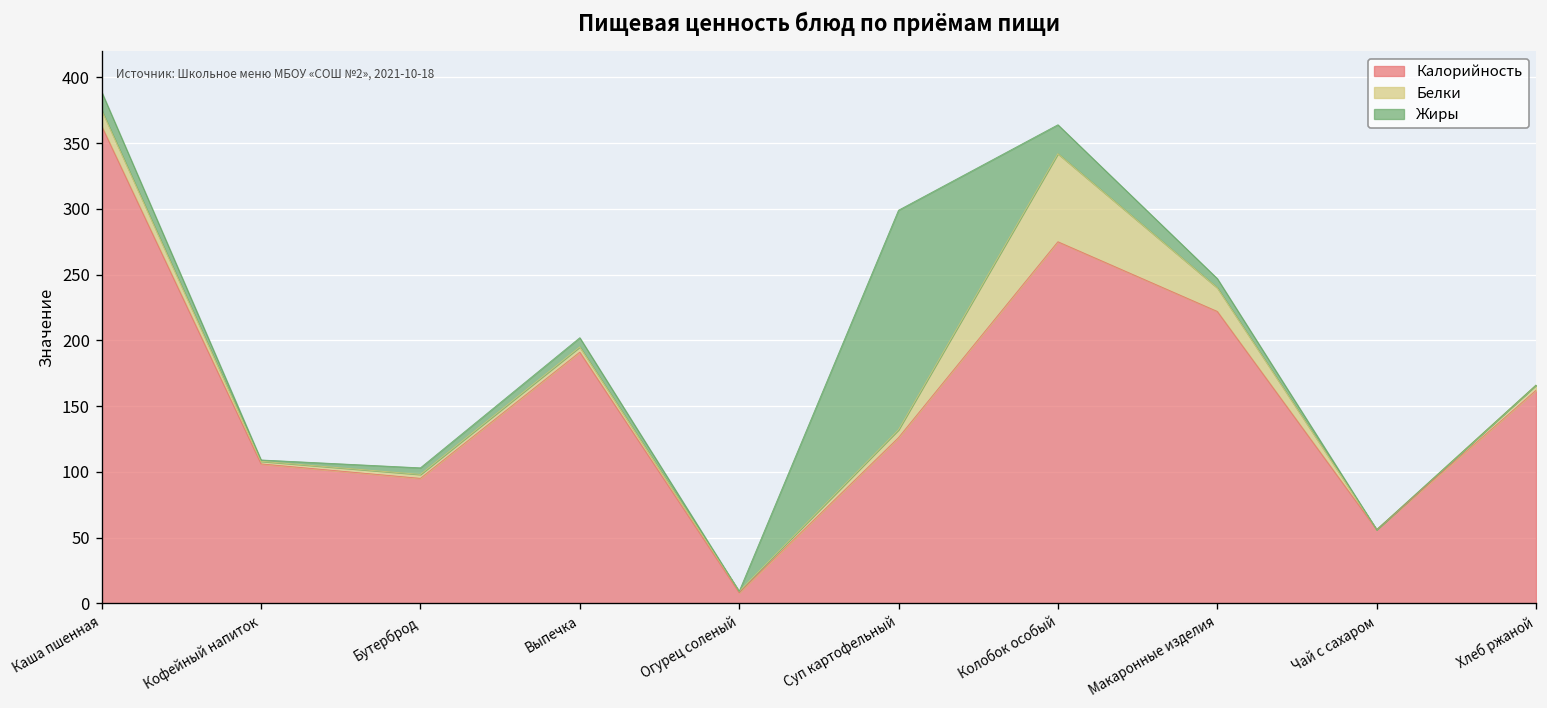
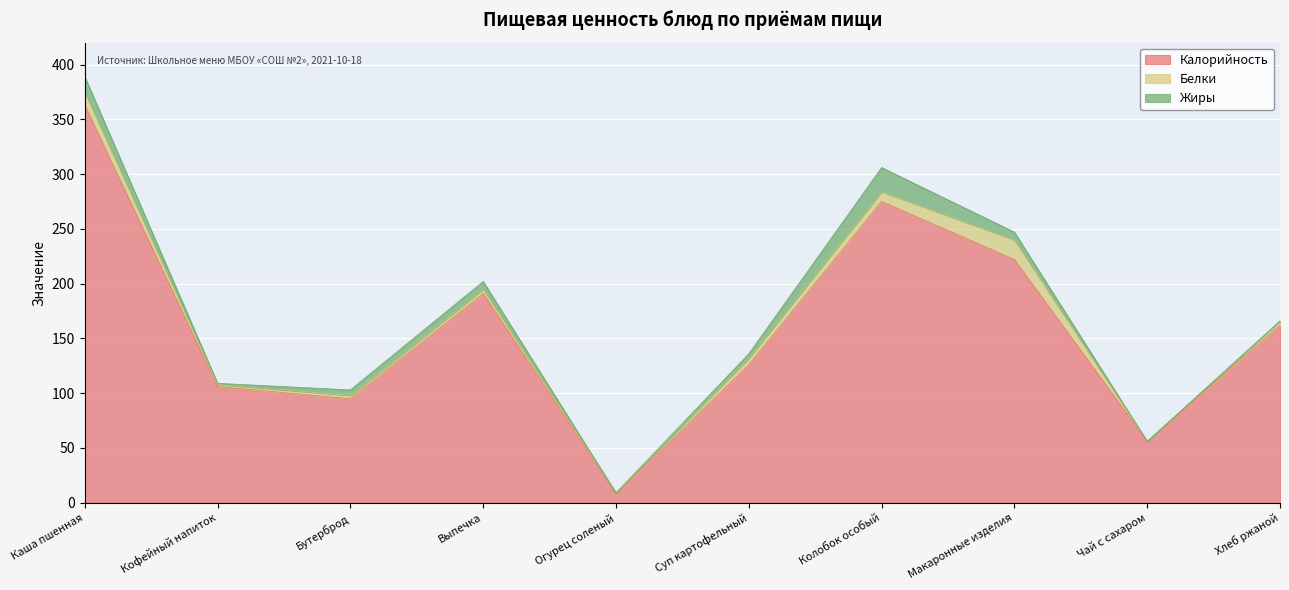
  {
    "Калорийность": {
      "Каша пшенная": 363,
      "Бутерброд": 95,
      "Выпечка": 191,
      "Суп картофельный": 126,
      "Колобок особый": 275,
      "Макаронные изделия": 222,
      "Хлеб ржаной": 162
    },
    "Белки": {
      "Каша пшенная": 12,
      "Бутерброд": 3,
      "Выпечка": 4,
      "Суп картофельный": 6,
-     "Колобок особый": 67,
+     "Колобок особый": 9,
      "Макаронные изделия": 18
    },
    "Жиры": {
      "Бутерброд": 5,
      "Выпечка": 7,
-     "Суп картофельный": 167,
+     "Суп картофельный": 4,
      "Колобок особый": 22,
      "Макаронные изделия": 7
    }
  }
